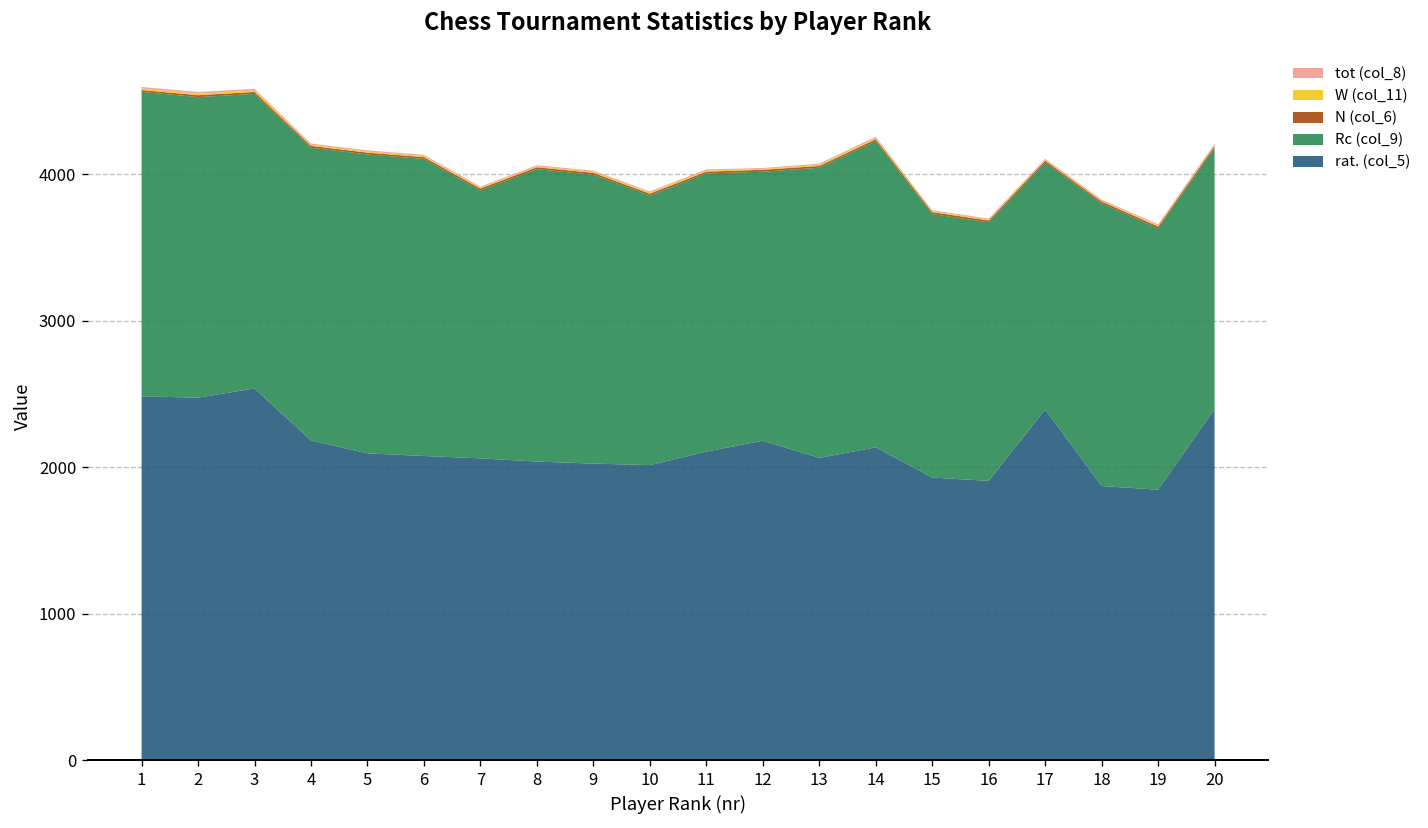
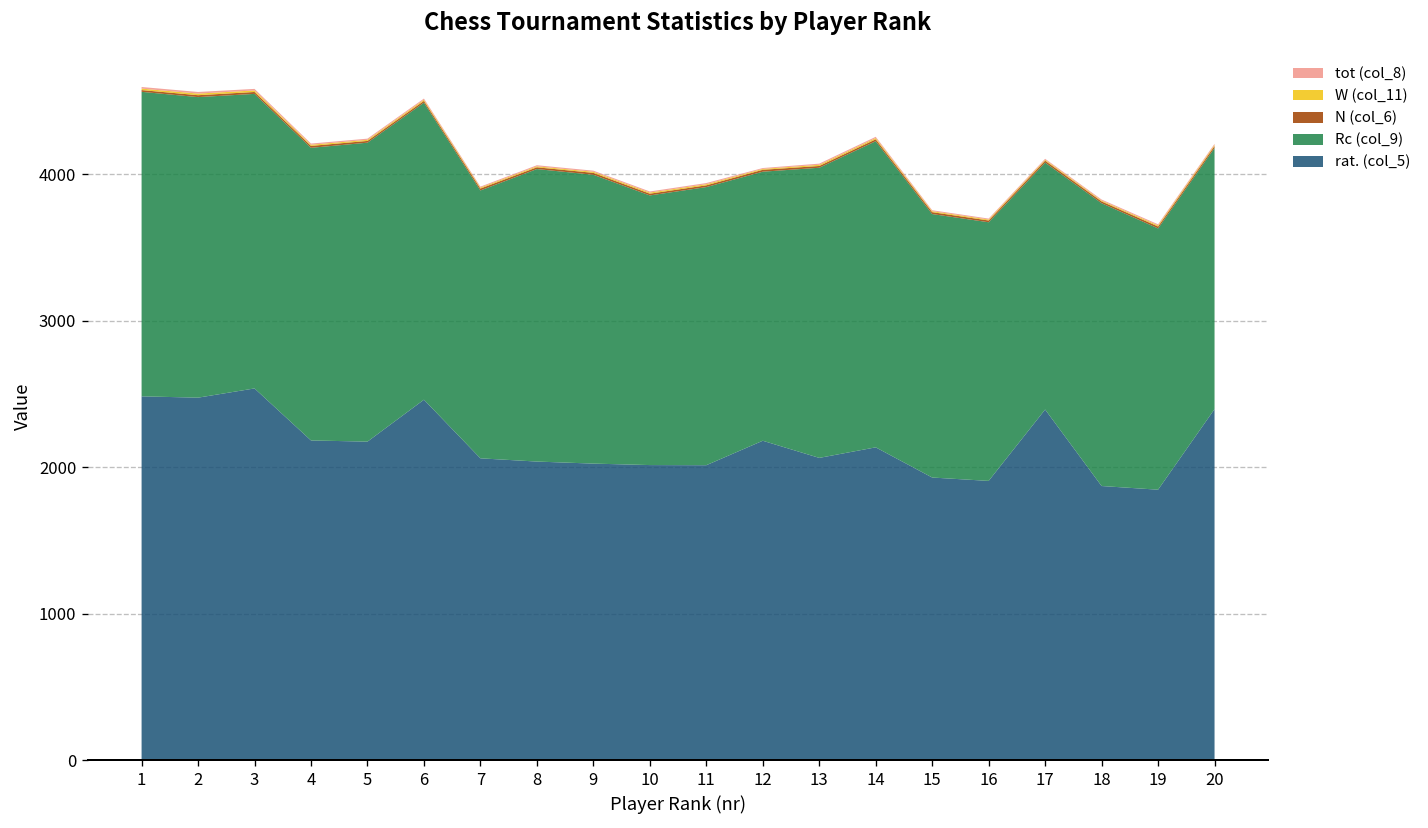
  {
    "rat. (col_5)": {
      "1": 2480,
      "2": 2470,
      "3": 2540,
      "4": 2180,
-     "5": 2090,
-     "6": 2080,
+     "5": 2170,
+     "6": 2460,
      "7": 2060,
      "8": 2040,
      "9": 2020,
      "10": 2010,
-     "11": 2110,
+     "11": 2010,
      "12": 2180,
      "13": 2060,
      "14": 2140,
      "15": 1930,
      "16": 1910,
      "17": 2390,
      "18": 1870,
      "19": 1850,
      "20": 2400
    }
  }
